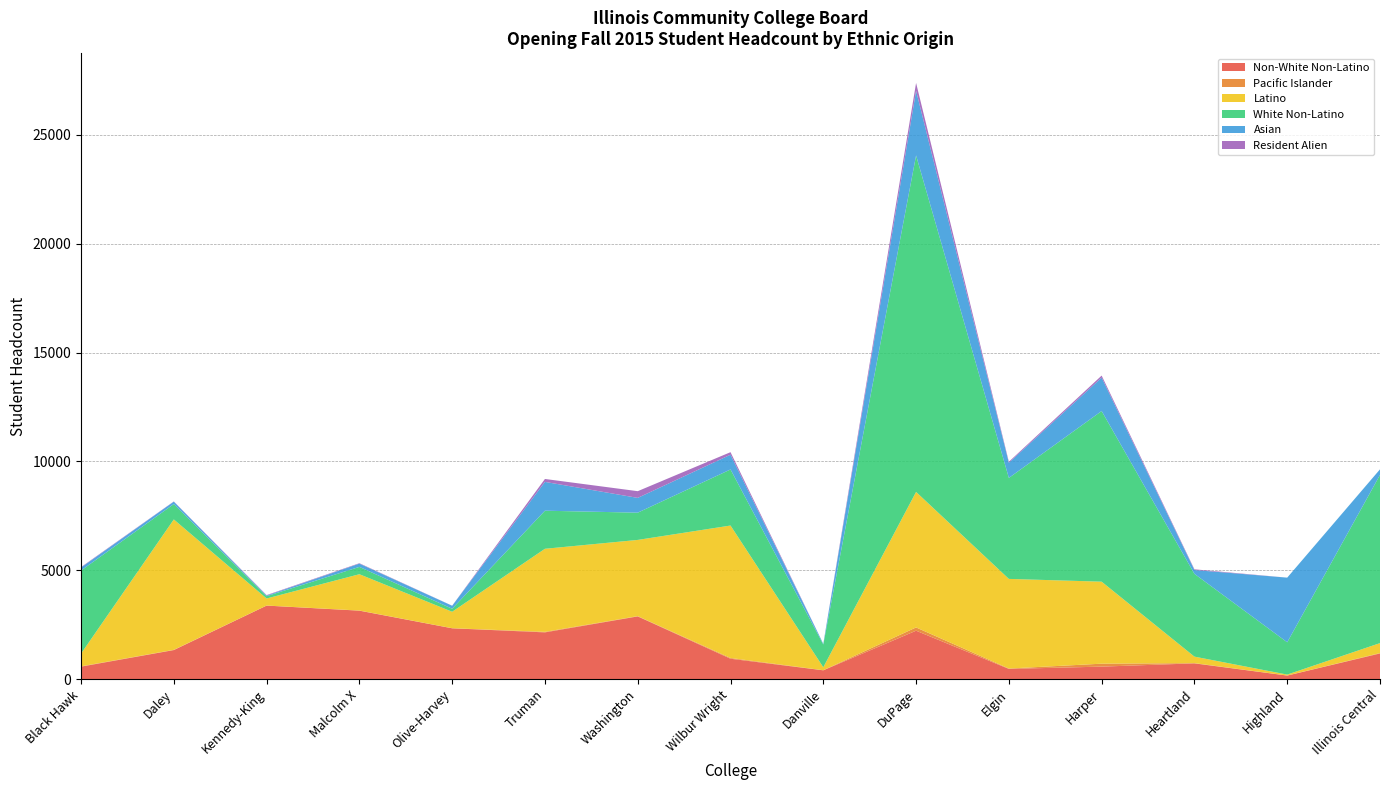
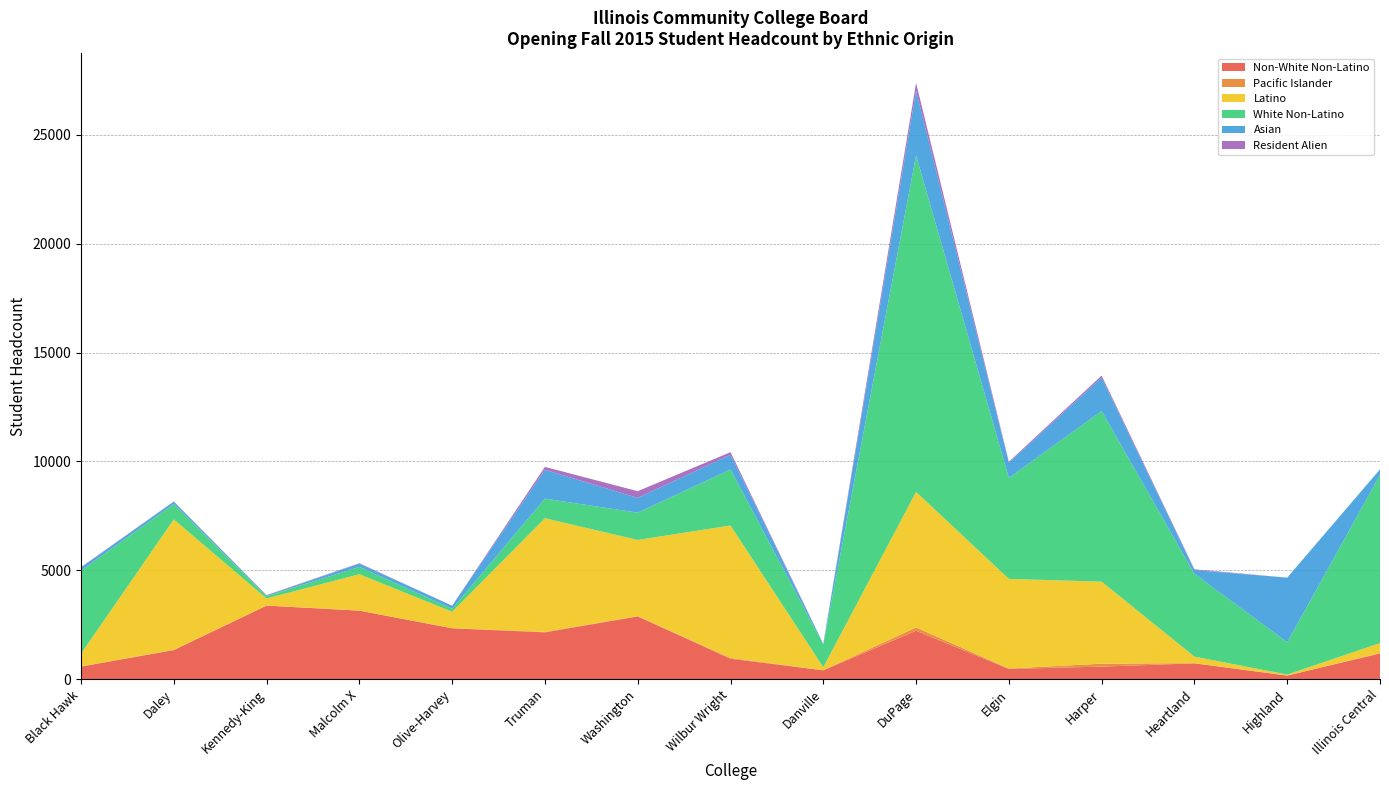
  {
    "Latino": {
      "Black Hawk": 600,
      "Daley": 6000,
      "Malcolm X": 1700,
      "Olive-Harvey": 800,
-     "Truman": 3800,
+     "Truman": 5200,
      "Washington": 3500,
      "Wilbur Wright": 6100,
      "Danville": 100,
      "DuPage": 6200,
      "Elgin": 4100,
      "Harper": 3800,
      "Heartland": 300,
      "Illinois Central": 500
    },
    "White Non-Latino": {
      "Black Hawk": 3800,
      "Malcolm X": 300,
      "Olive-Harvey": 100,
-     "Truman": 1700,
+     "Truman": 900,
      "Washington": 1300,
      "Wilbur Wright": 2600,
      "DuPage": 15500,
      "Elgin": 4600,
      "Harper": 7800,
      "Heartland": 3800,
      "Highland": 1500,
      "Illinois Central": 7700
    },
    "Asian": {
      "Truman": 1300,
      "Washington": 700,
      "DuPage": 3000
    },
    "Resident Alien": {
      "Truman": 100,
      "Washington": 300,
      "DuPage": 400
    }
  }
